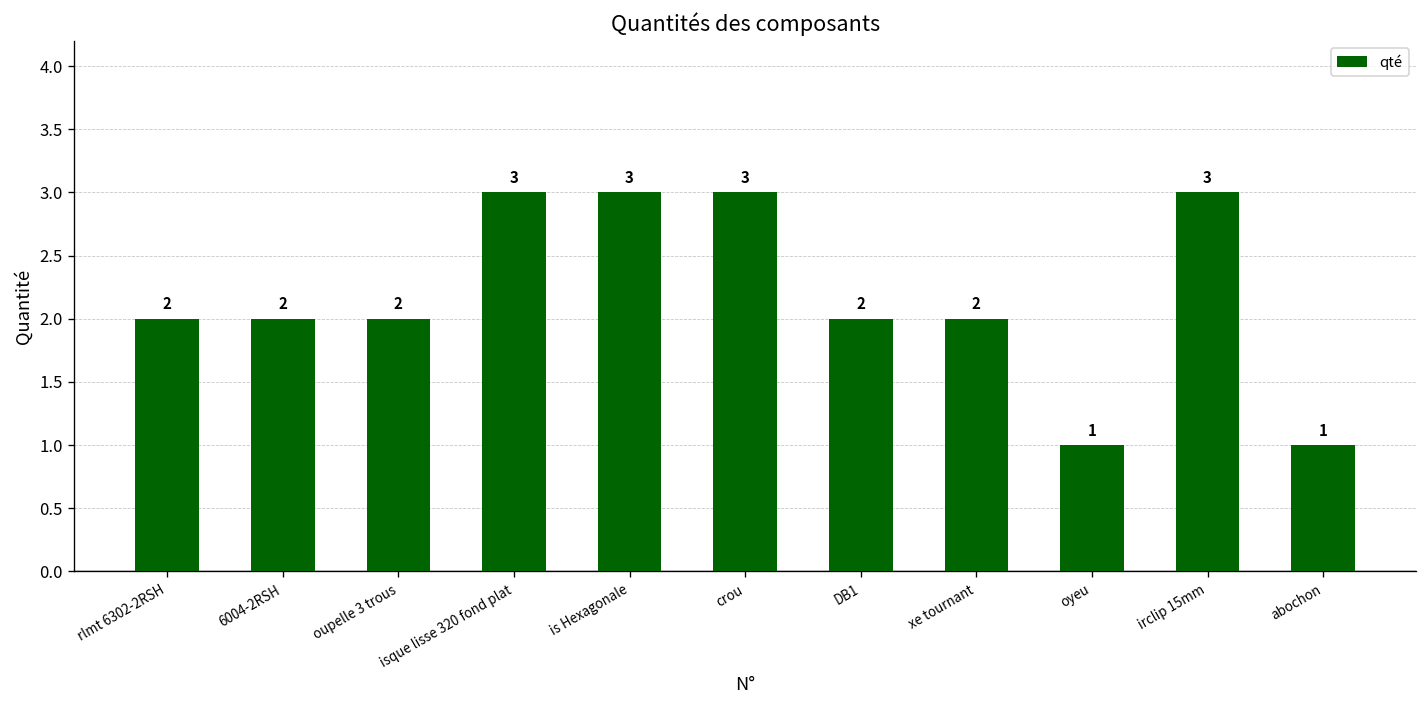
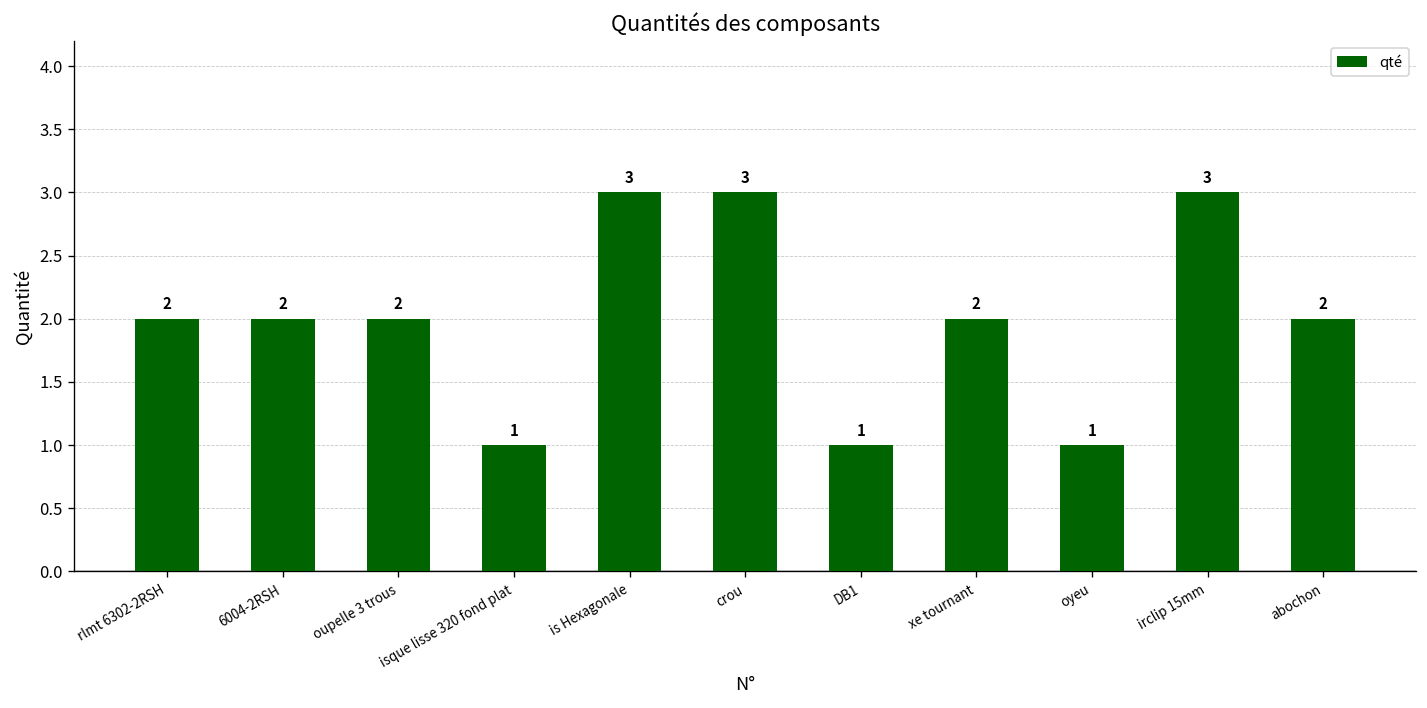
  {
    "rlmt 6302-2RSH": 2,
    "6004-2RSH": 2,
    "oupelle 3 trous": 2,
-   "isque lisse 320 fond plat": 3,
+   "isque lisse 320 fond plat": 1,
    "is Hexagonale": 3,
    "crou": 3,
-   "DB1": 2,
+   "DB1": 1,
    "xe tournant": 2,
    "oyeu": 1,
    "irclip 15mm": 3,
-   "abochon": 1
+   "abochon": 2
  }
